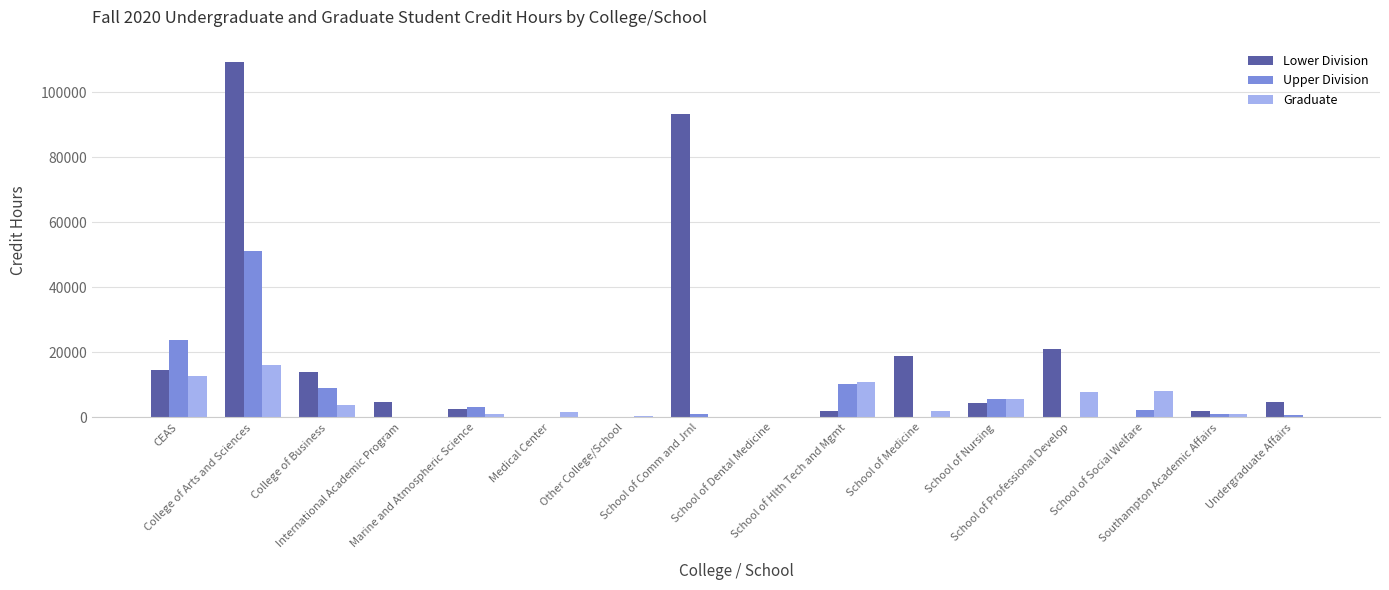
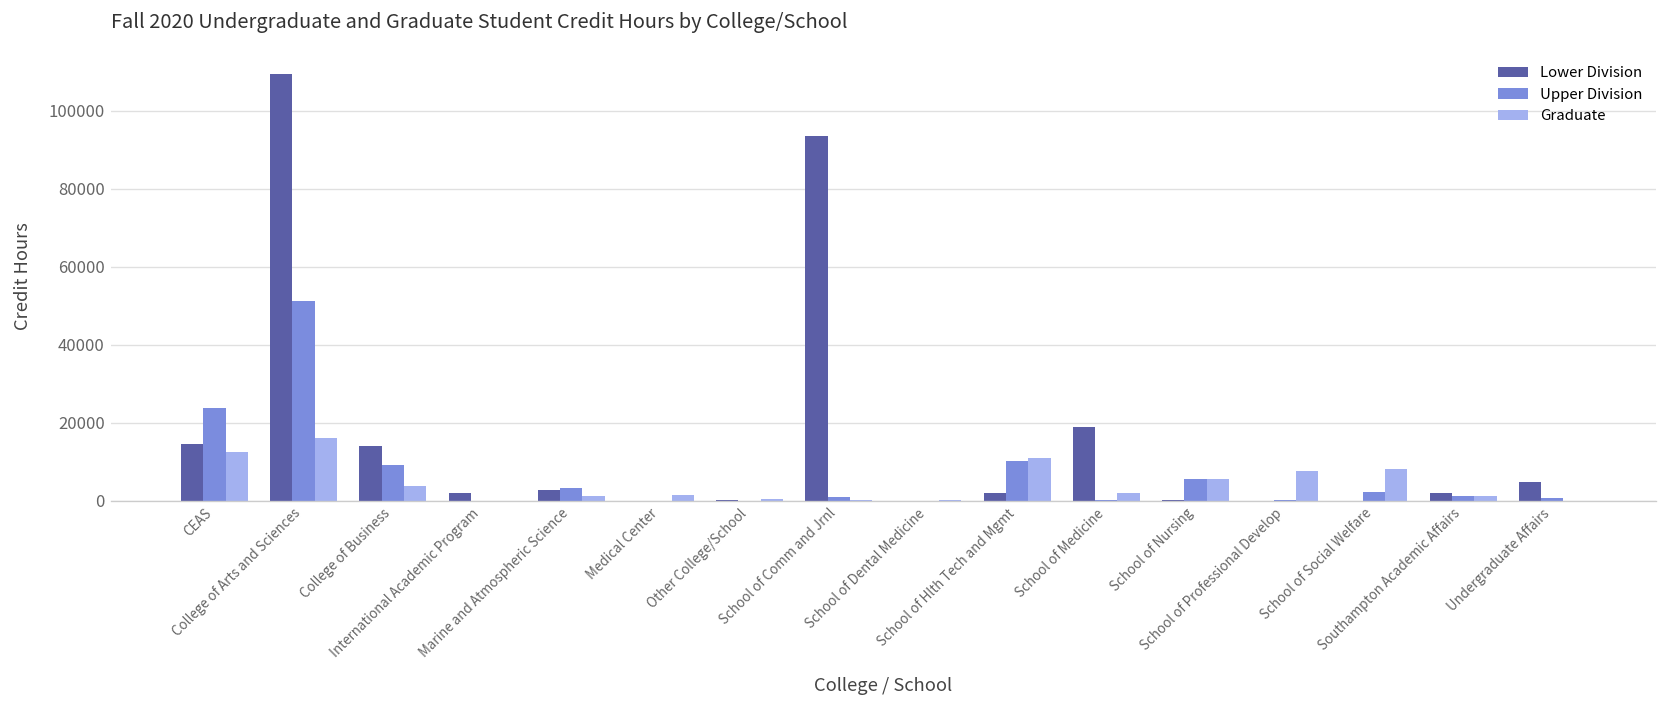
  {
    "Lower Division": {
      "CEAS": 15000,
      "College of Arts and Sciences": 109000,
      "College of Business": 14000,
-     "International Academic Program": 5000,
+     "International Academic Program": 2000,
      "Marine and Atmospheric Science": 3000,
      "Medical Center": 0,
      "School of Comm and Jrnl": 93000,
      "School of Dental Medicine": 0,
      "School of Hlth Tech and Mgmt": 2000,
      "School of Medicine": 19000,
-     "School of Nursing": 4000,
-     "School of Professional Develop": 21000,
+     "School of Nursing": 0,
+     "School of Professional Develop": 0,
      "Southampton Academic Affairs": 2000,
      "Undergraduate Affairs": 5000
    }
  }
